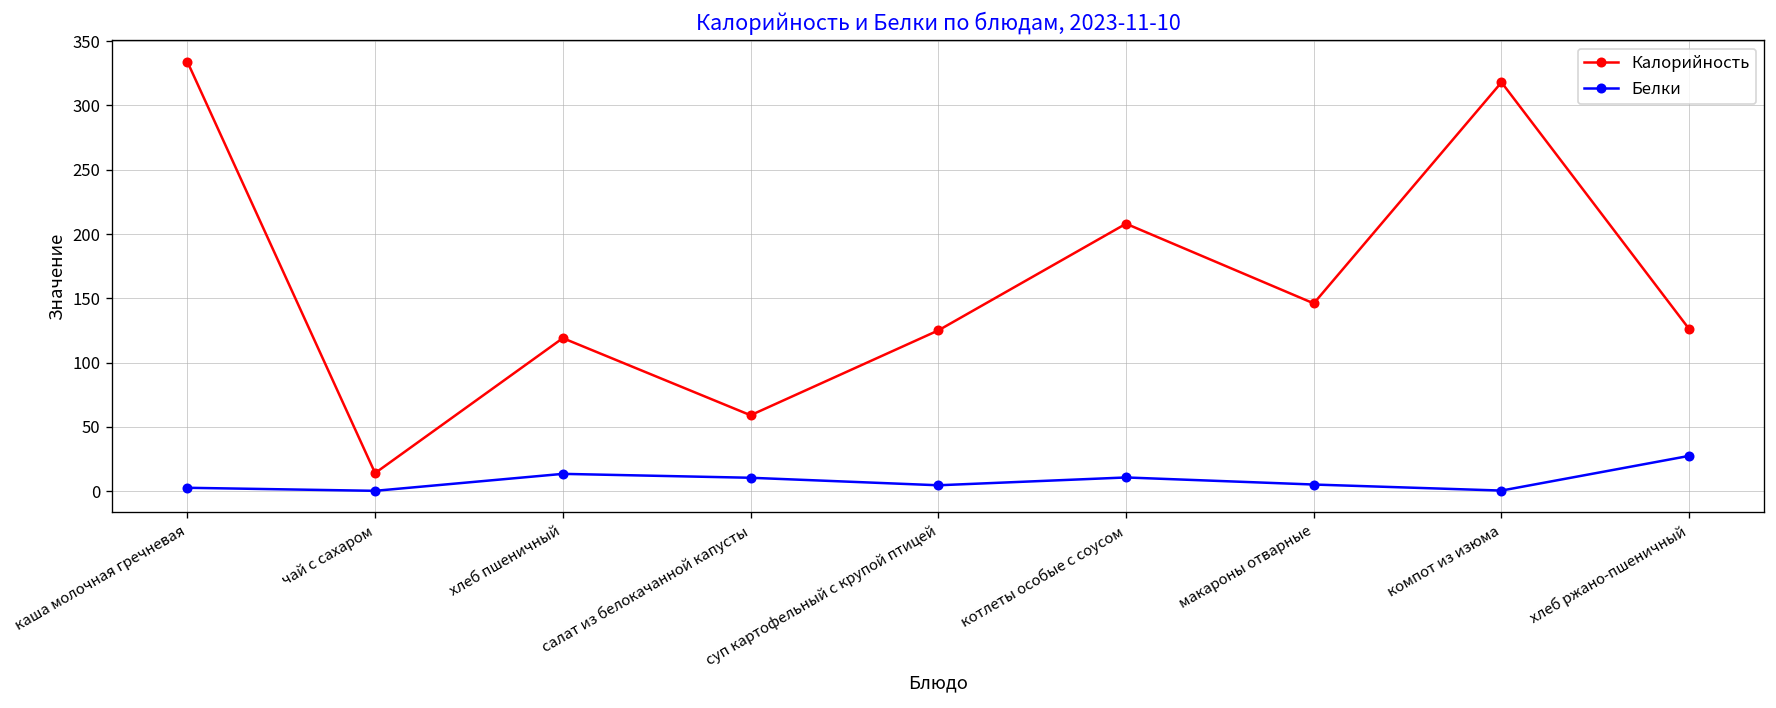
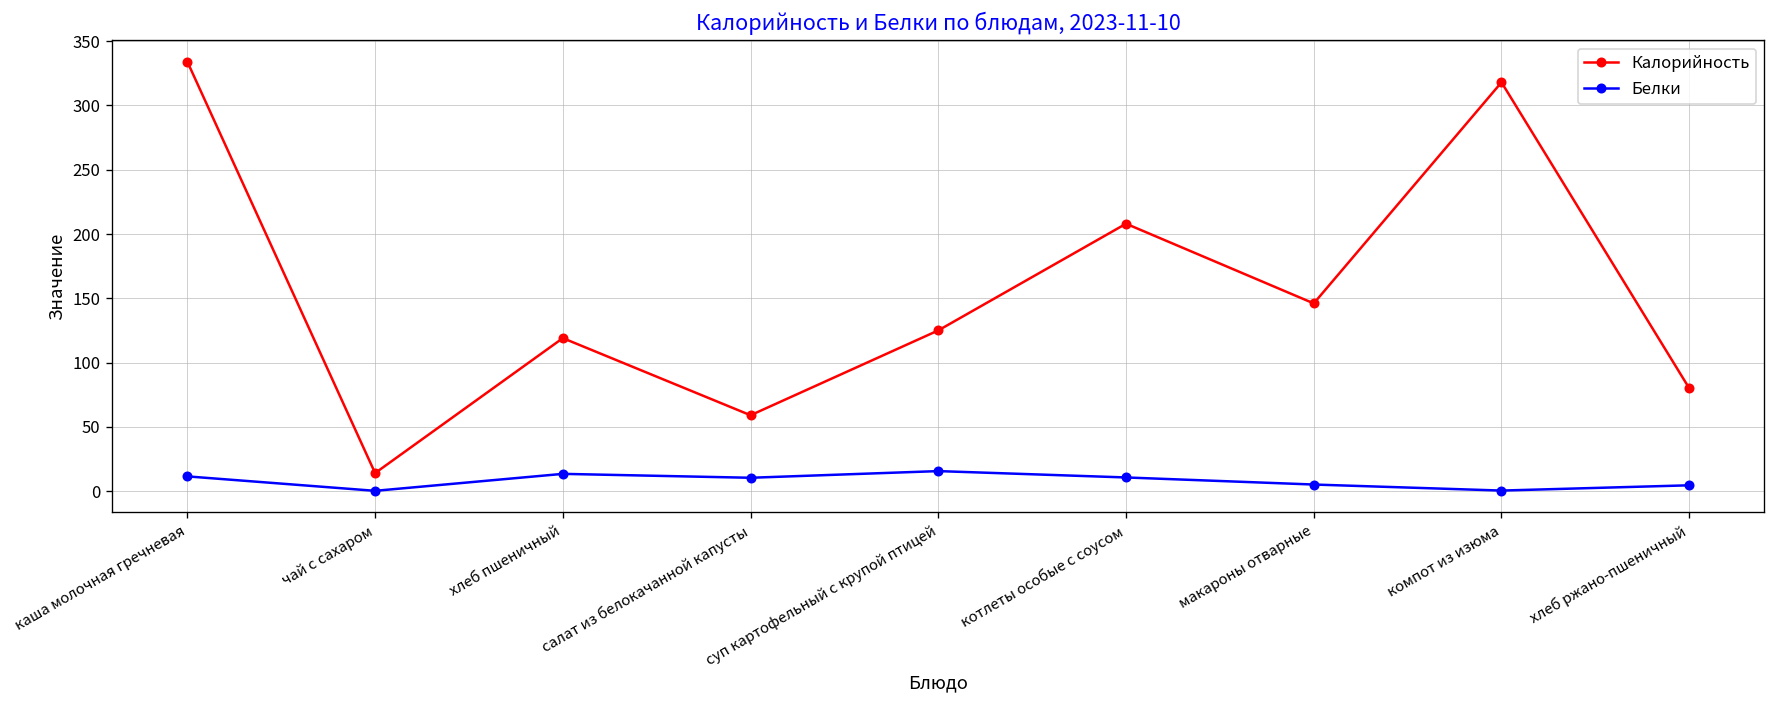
  {
    "Калорийность": {
      "каша молочная гречневая": 334,
      "чай с сахаром": 14,
      "хлеб пшеничный": 119,
      "салат из белокачанной капусты": 59,
      "суп картофельный с крупой птицей": 125,
      "котлеты особые с соусом": 208,
      "макароны отварные": 146,
      "компот из изюма": 318,
-     "хлеб ржано-пшеничный": 126
+     "хлеб ржано-пшеничный": 80
    },
    "Белки": {
-     "каша молочная гречневая": 3,
+     "каша молочная гречневая": 11,
      "чай с сахаром": 0,
      "хлеб пшеничный": 13,
      "салат из белокачанной капусты": 10,
-     "суп картофельный с крупой птицей": 5,
+     "суп картофельный с крупой птицей": 16,
      "котлеты особые с соусом": 11,
      "макароны отварные": 5,
      "компот из изюма": 0,
-     "хлеб ржано-пшеничный": 27
+     "хлеб ржано-пшеничный": 5
    }
  }
